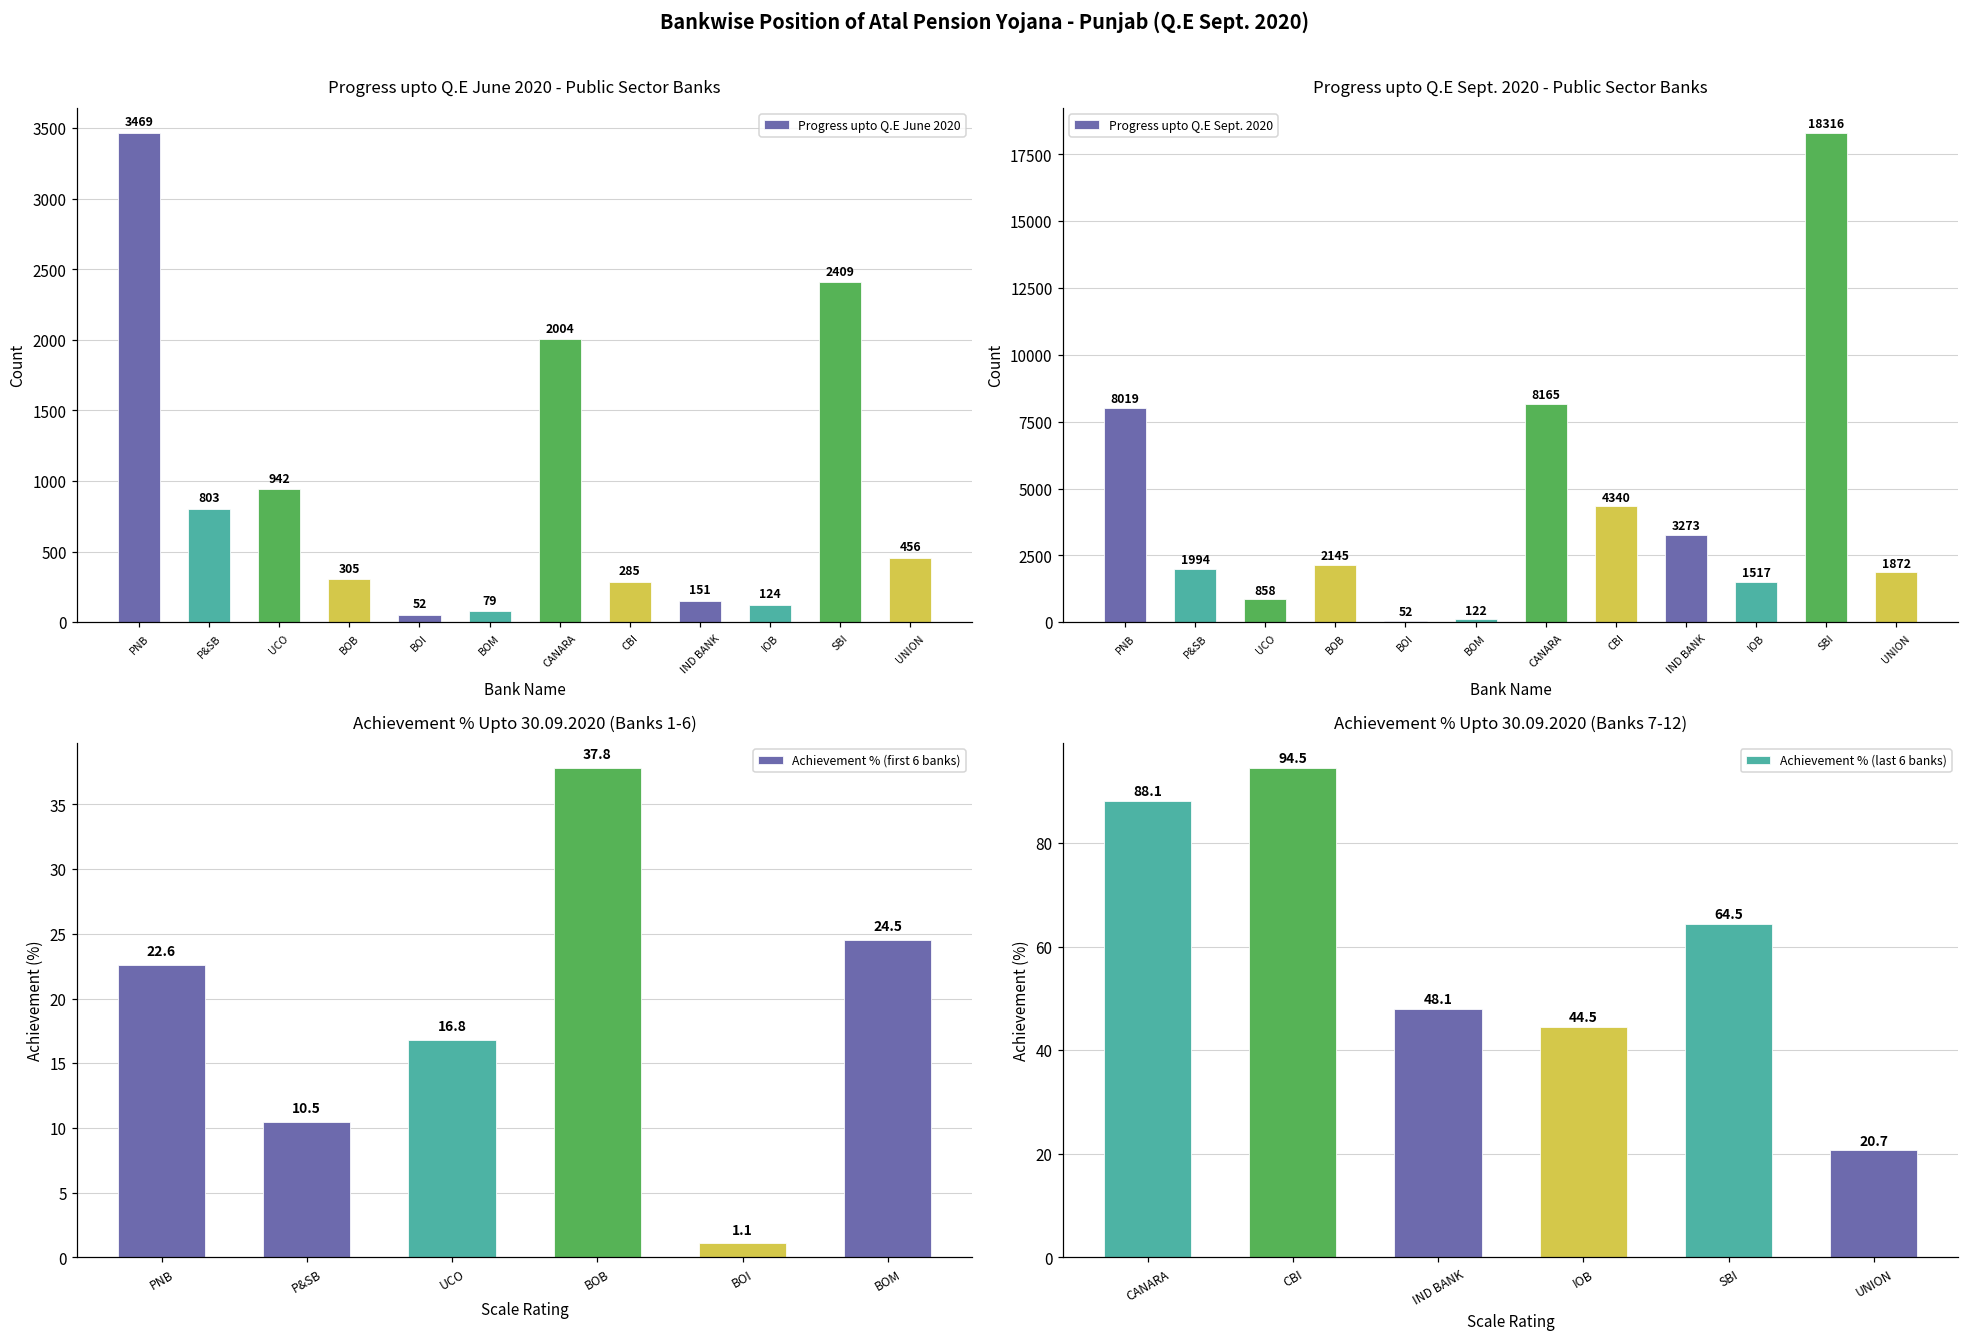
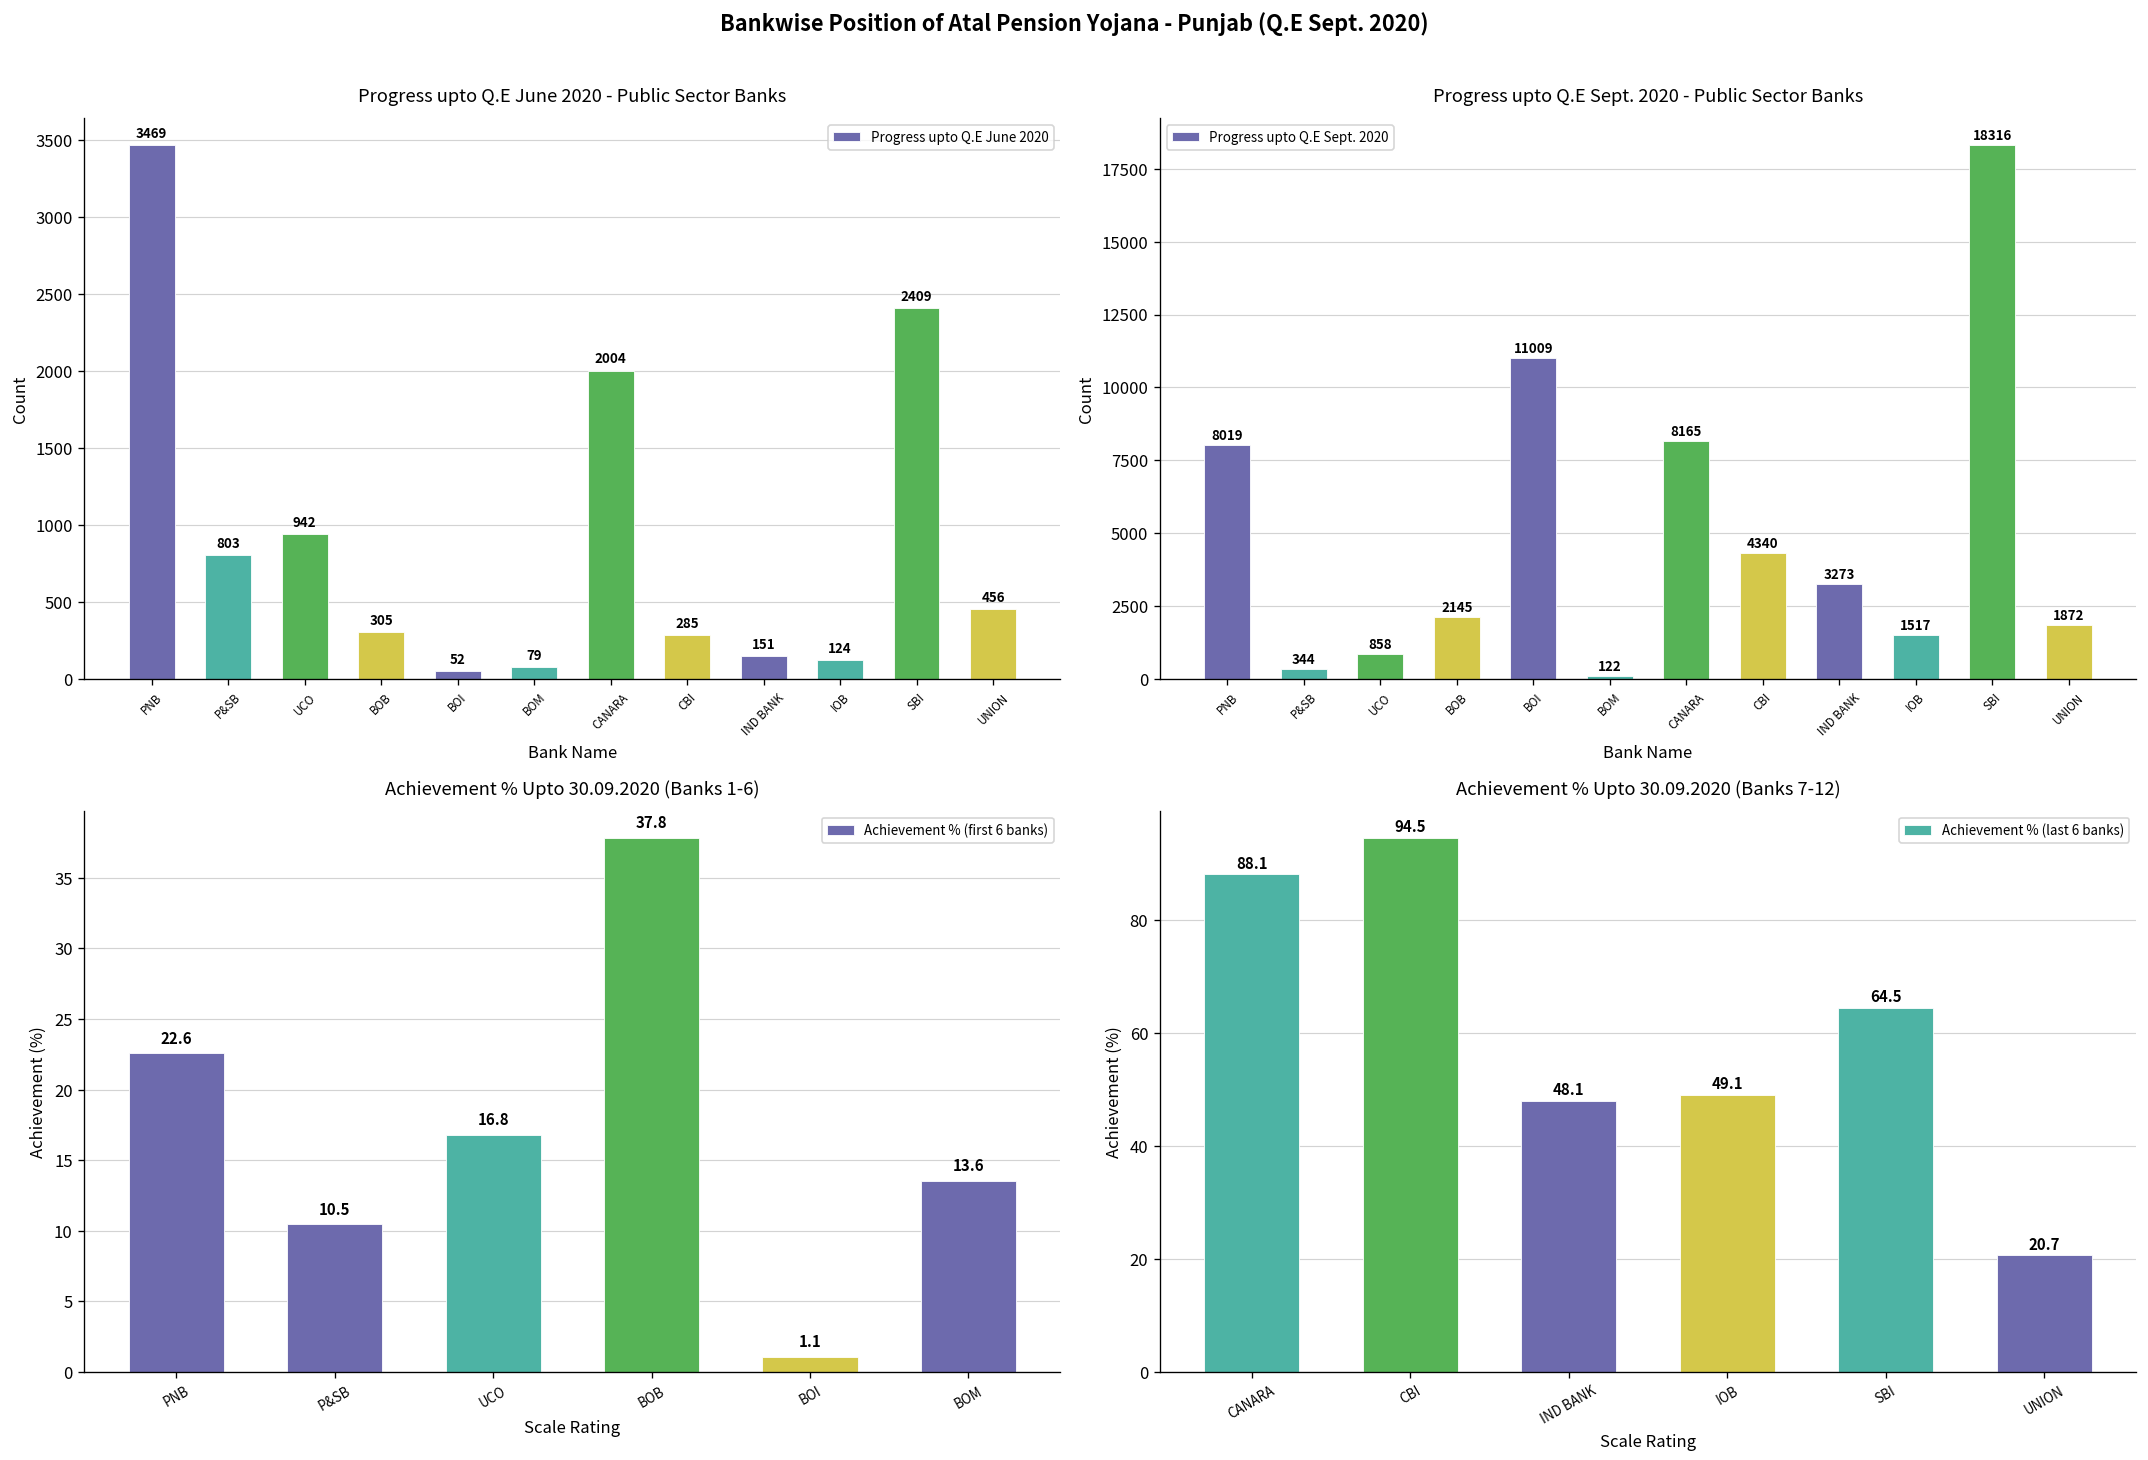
  {
    "Progress upto Q.E June 2020 - Public Sector Banks": {
      "PNB": 3469,
      "P&SB": 803,
      "UCO": 942,
      "BOB": 305,
      "BOI": 52,
      "BOM": 79,
      "CANARA": 2004,
      "CBI": 285,
      "IND BANK": 151,
      "IOB": 124,
      "SBI": 2409,
      "UNION": 456
    },
    "Progress upto Q.E Sept. 2020 - Public Sector Banks": {
      "PNB": 8019,
-     "P&SB": 1994,
+     "P&SB": 344,
      "UCO": 858,
      "BOB": 2145,
-     "BOI": 52,
+     "BOI": 11009,
      "BOM": 122,
      "CANARA": 8165,
      "CBI": 4340,
      "IND BANK": 3273,
      "IOB": 1517,
      "SBI": 18316,
      "UNION": 1872
    },
    "Achievement % Upto 30.09.2020 (Banks 1-6)": {
      "PNB": 22.6,
      "P&SB": 10.5,
      "UCO": 16.8,
      "BOB": 37.8,
      "BOI": 1.1,
-     "BOM": 24.5
+     "BOM": 13.6
    },
    "Achievement % Upto 30.09.2020 (Banks 7-12)": {
      "CANARA": 88.1,
      "CBI": 94.5,
      "IND BANK": 48.1,
-     "IOB": 44.5,
+     "IOB": 49.1,
      "SBI": 64.5,
      "UNION": 20.7
    }
  }
